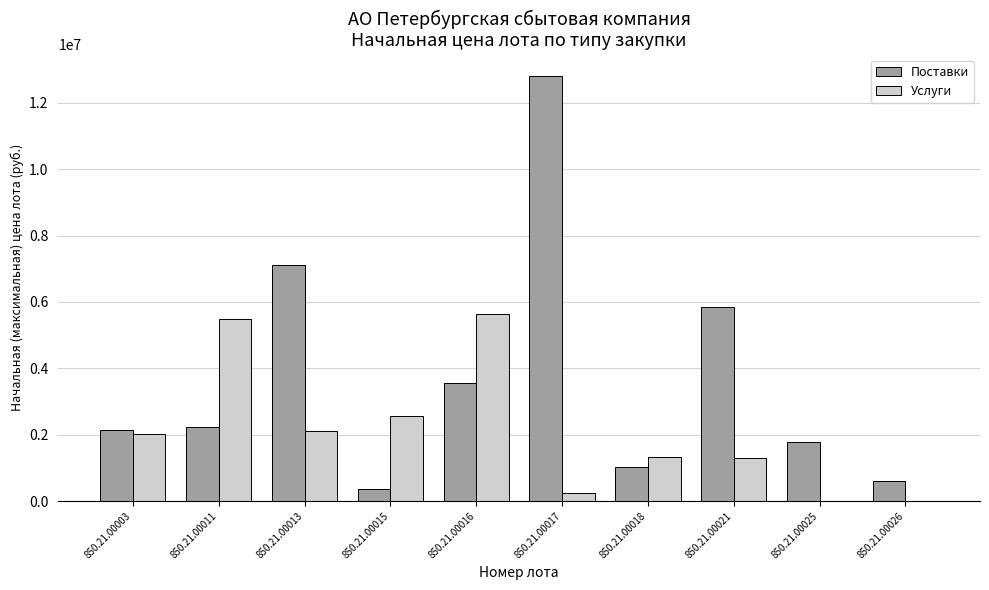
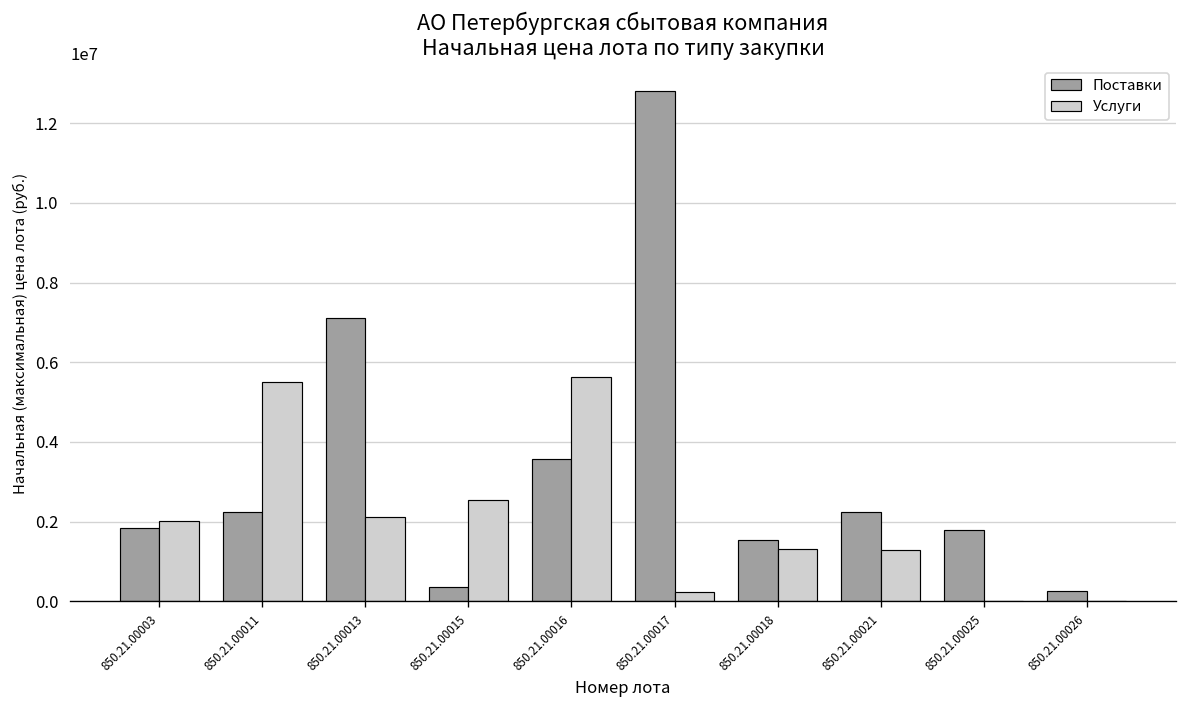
  {
    "Поставки": {
-     "850.21.00003": 2200000,
+     "850.21.00003": 1800000,
      "850.21.00011": 2200000,
      "850.21.00013": 7100000,
      "850.21.00015": 400000,
      "850.21.00016": 3600000,
      "850.21.00017": 12800000,
-     "850.21.00018": 1000000,
-     "850.21.00021": 5800000,
+     "850.21.00018": 1500000,
+     "850.21.00021": 2200000,
      "850.21.00025": 1800000,
-     "850.21.00026": 600000
+     "850.21.00026": 200000
    },
    "Услуги": {
      "850.21.00003": 2000000,
      "850.21.00011": 5500000,
      "850.21.00013": 2100000,
      "850.21.00015": 2600000,
      "850.21.00016": 5600000,
      "850.21.00017": 200000,
      "850.21.00018": 1300000,
      "850.21.00021": 1300000,
      "850.21.00025": 0,
      "850.21.00026": 0
    }
  }
